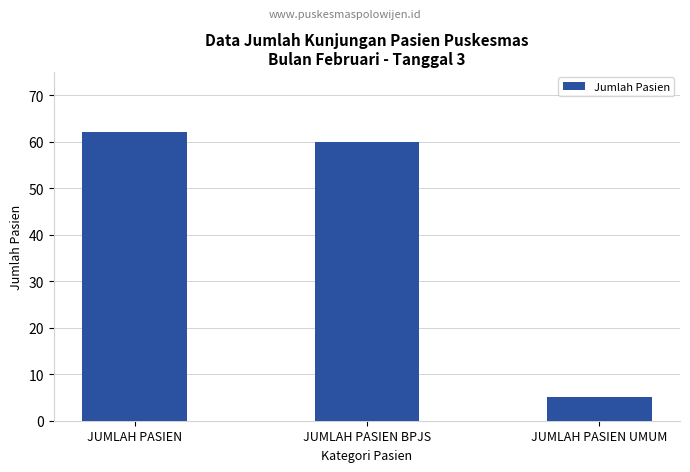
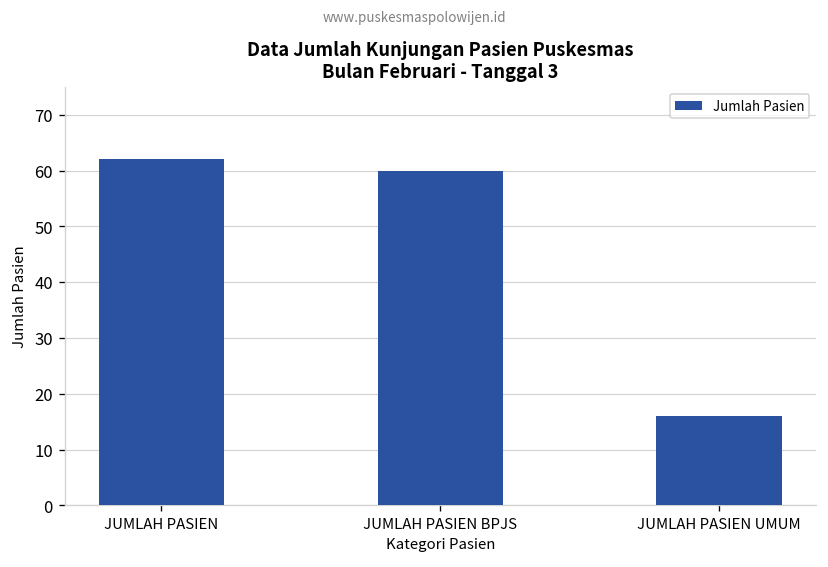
  {
    "JUMLAH PASIEN": 62,
    "JUMLAH PASIEN BPJS": 60,
-   "JUMLAH PASIEN UMUM": 5
+   "JUMLAH PASIEN UMUM": 16
  }
